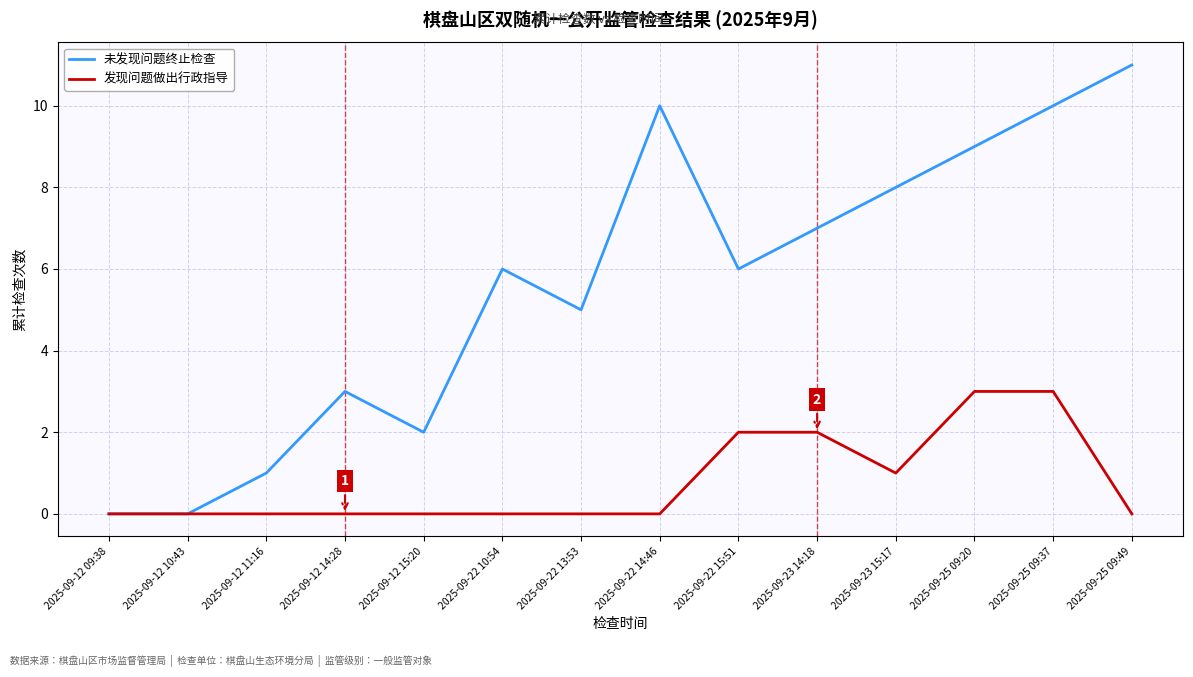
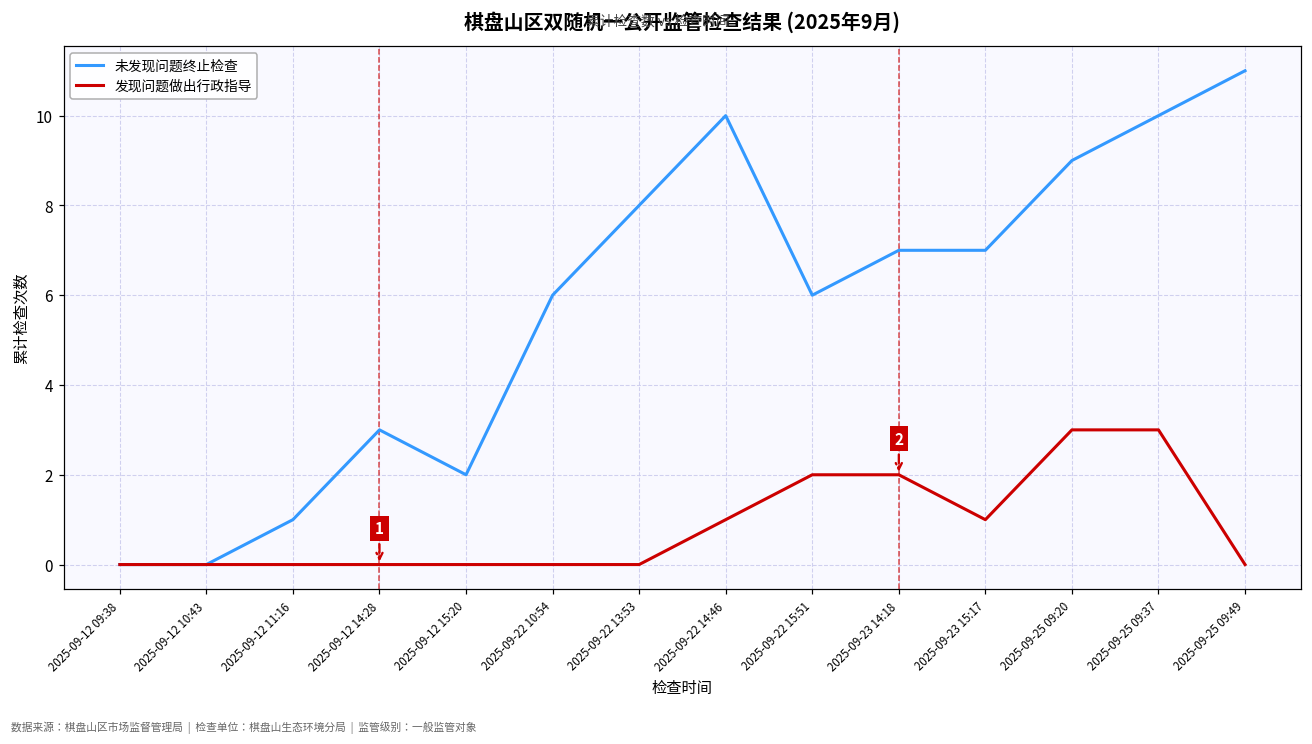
  {
    "未发现问题终止检查": {
      "2025-09-12 11:16": 1,
      "2025-09-12 14:28": 3,
      "2025-09-12 15:20": 2,
      "2025-09-22 10:54": 6,
-     "2025-09-22 13:53": 5,
+     "2025-09-22 13:53": 8,
      "2025-09-22 14:46": 10,
      "2025-09-22 15:51": 6,
      "2025-09-23 14:18": 7,
-     "2025-09-23 15:17": 8,
+     "2025-09-23 15:17": 7,
      "2025-09-25 09:20": 9,
      "2025-09-25 09:37": 10,
      "2025-09-25 09:49": 11
    },
    "发现问题做出行政指导": {
      "2025-09-12 11:16": 0,
      "2025-09-12 15:20": 0,
      "2025-09-22 10:54": 0,
      "2025-09-22 13:53": 0,
-     "2025-09-22 14:46": 0,
+     "2025-09-22 14:46": 1,
      "2025-09-22 15:51": 2,
      "2025-09-23 15:17": 1,
      "2025-09-25 09:20": 3,
      "2025-09-25 09:37": 3,
      "2025-09-25 09:49": 0
    }
  }
